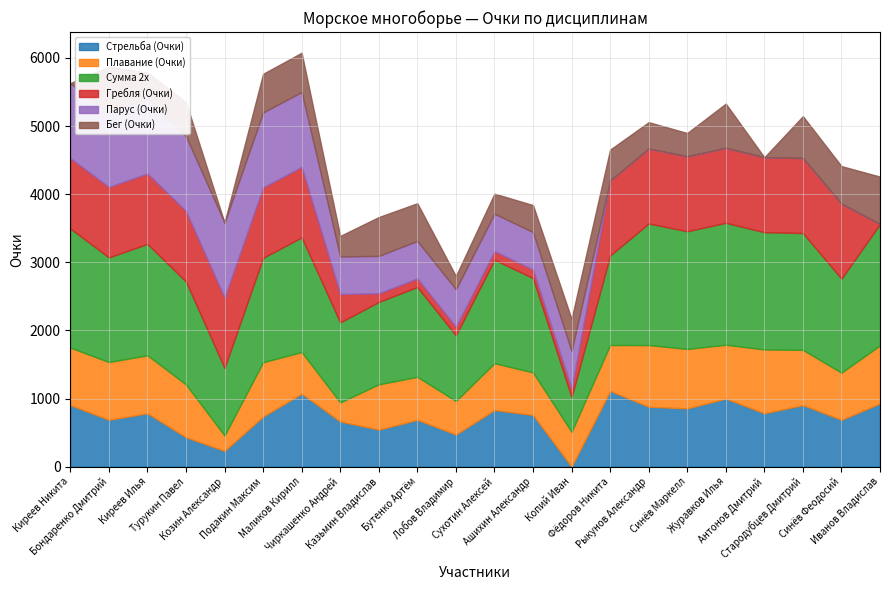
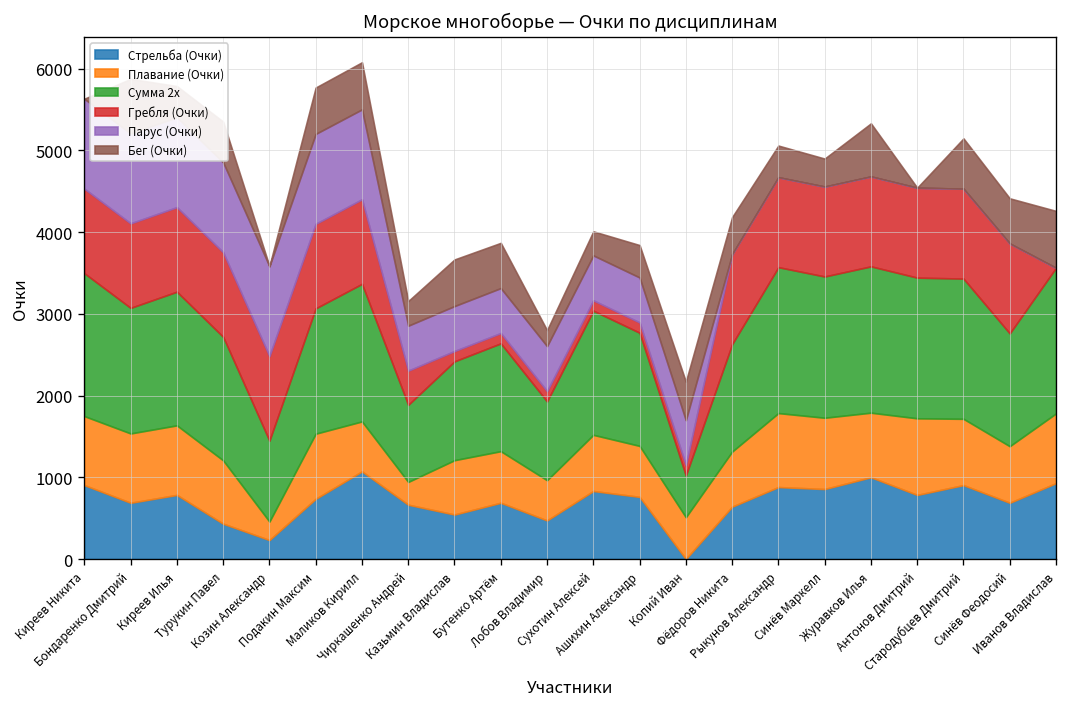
  {
    "Стрельба (Очки)": {
      "Киреев Никита": 900,
      "Бондаренко Дмитрий": 700,
      "Киреев Илья": 800,
      "Турукин Павел": 400,
      "Козин Александр": 200,
      "Подакин Максим": 700,
      "Маликов Кирилл": 1100,
      "Чиркашенко Андрей": 700,
      "Казьмин Владислав": 500,
      "Бутенко Артём": 700,
      "Лобов Владимир": 500,
      "Сухотин Алексей": 800,
      "Ашихин Александр": 800,
      "Копий Иван": 0,
-     "Фёдоров Никита": 1100,
+     "Фёдоров Никита": 600,
      "Рыкунов Александр": 900,
      "Синёв Маркелл": 900,
      "Журавков Илья": 1000,
      "Антонов Дмитрий": 800,
      "Стародубцев Дмитрий": 900,
      "Синёв Феодосий": 700,
      "Иванов Владислав": 900
    },
    "Плавание (Очки)": {
      "Киреев Никита": 800,
      "Бондаренко Дмитрий": 800,
      "Киреев Илья": 900,
      "Турукин Павел": 800,
      "Козин Александр": 200,
      "Подакин Максим": 800,
      "Маликов Кирилл": 600,
      "Чиркашенко Андрей": 300,
      "Казьмин Владислав": 700,
      "Бутенко Артём": 600,
      "Лобов Владимир": 500,
      "Сухотин Алексей": 700,
      "Ашихин Александр": 600,
      "Копий Иван": 500,
      "Фёдоров Никита": 700,
      "Рыкунов Александр": 900,
      "Синёв Маркелл": 900,
      "Журавков Илья": 800,
      "Антонов Дмитрий": 900,
      "Стародубцев Дмитрий": 800,
      "Синёв Феодосий": 700,
      "Иванов Владислав": 900
    },
    "Сумма 2х": {
      "Киреев Никита": 1700,
      "Бондаренко Дмитрий": 1500,
      "Киреев Илья": 1600,
      "Турукин Павел": 1500,
      "Козин Александр": 1000,
      "Подакин Максим": 1500,
      "Маликов Кирилл": 1700,
-     "Чиркашенко Андрей": 1200,
+     "Чиркашенко Андрей": 900,
      "Казьмин Владислав": 1200,
      "Бутенко Артём": 1300,
      "Лобов Владимир": 1000,
      "Сухотин Алексей": 1500,
      "Ашихин Александр": 1400,
      "Копий Иван": 500,
      "Фёдоров Никита": 1300,
      "Рыкунов Александр": 1800,
      "Синёв Маркелл": 1700,
      "Журавков Илья": 1800,
      "Антонов Дмитрий": 1700,
      "Стародубцев Дмитрий": 1700,
      "Синёв Феодосий": 1400
    },
    "Гребля (Очки)": {
      "Киреев Никита": 1000,
      "Бондаренко Дмитрий": 1000,
      "Киреев Илья": 1000,
      "Турукин Павел": 1000,
      "Козин Александр": 1000,
      "Подакин Максим": 1000,
      "Маликов Кирилл": 1000,
      "Чиркашенко Андрей": 400,
      "Казьмин Владислав": 100,
      "Бутенко Артём": 100,
      "Лобов Владимир": 100,
      "Сухотин Алексей": 100,
      "Ашихин Александр": 100,
      "Копий Иван": 100
    },
    "Парус (Очки)": {
      "Турукин Павел": 1100,
      "Подакин Максим": 1100,
      "Маликов Кирилл": 1100,
      "Чиркашенко Андрей": 600,
      "Казьмин Владислав": 600,
      "Бутенко Артём": 600,
      "Лобов Владимир": 600,
      "Сухотин Алексей": 600,
      "Ашихин Александр": 600,
      "Копий Иван": 600
    },
    "Бег (Очки)": {
      "Подакин Максим": 600,
      "Маликов Кирилл": 600,
      "Чиркашенко Андрей": 300,
      "Казьмин Владислав": 600,
      "Бутенко Артём": 600,
      "Лобов Владимир": 200,
      "Сухотин Алексей": 300,
      "Ашихин Александр": 400,
      "Копий Иван": 500,
      "Фёдоров Никита": 500,
      "Рыкунов Александр": 400,
      "Синёв Маркелл": 300,
      "Журавков Илья": 600,
      "Стародубцев Дмитрий": 600,
      "Синёв Феодосий": 600,
      "Иванов Владислав": 700
    }
  }
